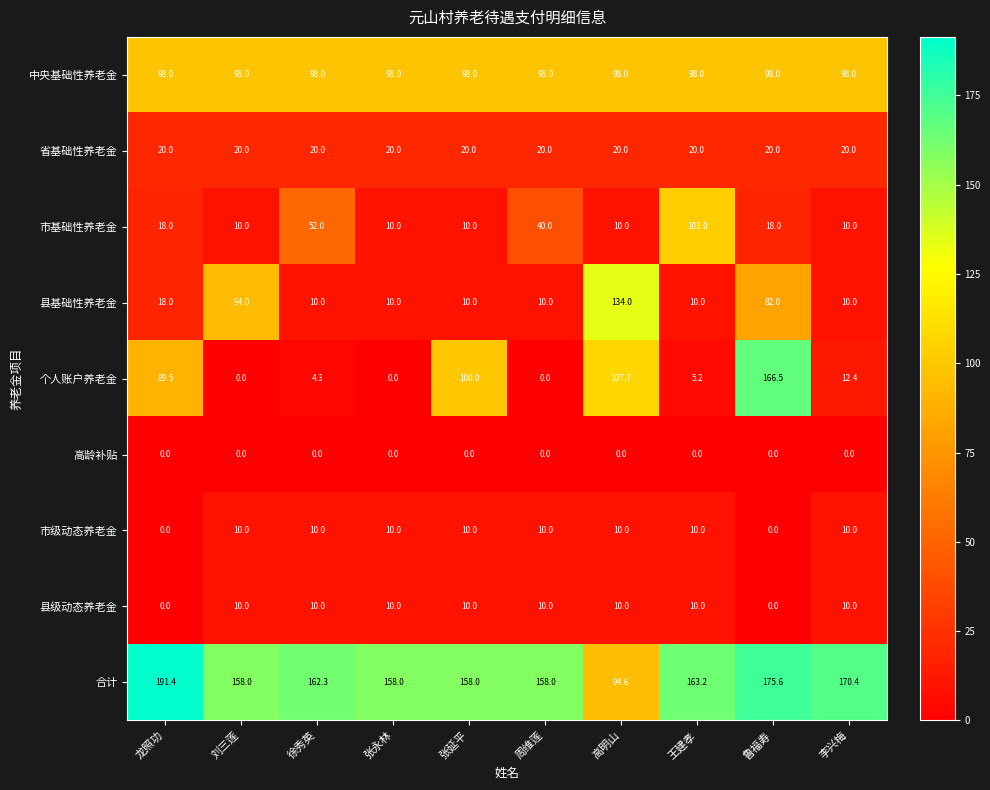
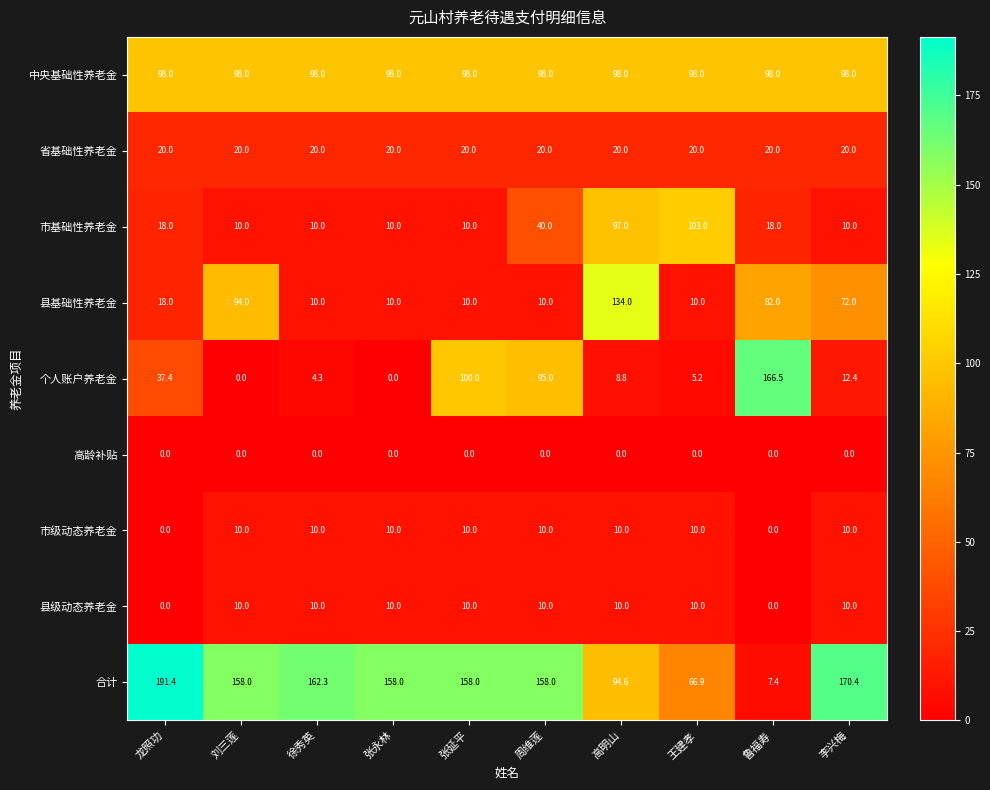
  {
    "中央基础性养老金": {
      "龙照功": 98.0,
      "刘三莲": 98.0,
      "徐秀英": 98.0,
      "张永林": 98.0,
      "张延平": 98.0,
      "周维莲": 98.0,
      "高明山": 98.0,
      "王建孝": 98.0,
      "鲁福寿": 98.0,
      "李兴梅": 98.0
    },
    "省基础性养老金": {
      "龙照功": 20.0,
      "刘三莲": 20.0,
      "徐秀英": 20.0,
      "张永林": 20.0,
      "张延平": 20.0,
      "周维莲": 20.0,
      "高明山": 20.0,
      "王建孝": 20.0,
      "鲁福寿": 20.0,
      "李兴梅": 20.0
    },
    "市基础性养老金": {
      "龙照功": 18.0,
      "刘三莲": 10.0,
-     "徐秀英": 52.0,
+     "徐秀英": 10.0,
      "张永林": 10.0,
      "张延平": 10.0,
      "周维莲": 40.0,
-     "高明山": 10.0,
+     "高明山": 97.0,
      "王建孝": 103.0,
      "鲁福寿": 18.0,
      "李兴梅": 10.0
    },
    "县基础性养老金": {
      "龙照功": 18.0,
      "刘三莲": 94.0,
      "徐秀英": 10.0,
      "张永林": 10.0,
      "张延平": 10.0,
      "周维莲": 10.0,
      "高明山": 134.0,
      "王建孝": 10.0,
      "鲁福寿": 82.0,
-     "李兴梅": 10.0
+     "李兴梅": 72.0
    },
    "个人账户养老金": {
-     "龙照功": 89.5,
+     "龙照功": 37.4,
      "刘三莲": 0.0,
      "徐秀英": 4.3,
      "张永林": 0.0,
      "张延平": 100.0,
-     "周维莲": 0.0,
-     "高明山": 107.7,
+     "周维莲": 95.0,
+     "高明山": 8.8,
      "王建孝": 5.2,
      "鲁福寿": 166.5,
      "李兴梅": 12.4
    },
    "高龄补贴": {
      "龙照功": 0.0,
      "刘三莲": 0.0,
      "徐秀英": 0.0,
      "张永林": 0.0,
      "张延平": 0.0,
      "周维莲": 0.0,
      "高明山": 0.0,
      "王建孝": 0.0,
      "鲁福寿": 0.0,
      "李兴梅": 0.0
    },
    "市级动态养老金": {
      "龙照功": 0.0,
      "刘三莲": 10.0,
      "徐秀英": 10.0,
      "张永林": 10.0,
      "张延平": 10.0,
      "周维莲": 10.0,
      "高明山": 10.0,
      "王建孝": 10.0,
      "鲁福寿": 0.0,
      "李兴梅": 10.0
    },
    "县级动态养老金": {
      "龙照功": 0.0,
      "刘三莲": 10.0,
      "徐秀英": 10.0,
      "张永林": 10.0,
      "张延平": 10.0,
      "周维莲": 10.0,
      "高明山": 10.0,
      "王建孝": 10.0,
      "鲁福寿": 0.0,
      "李兴梅": 10.0
    },
    "合计": {
      "龙照功": 191.4,
      "刘三莲": 158.0,
      "徐秀英": 162.3,
      "张永林": 158.0,
      "张延平": 158.0,
      "周维莲": 158.0,
      "高明山": 94.6,
-     "王建孝": 163.2,
-     "鲁福寿": 175.6,
+     "王建孝": 66.9,
+     "鲁福寿": 7.4,
      "李兴梅": 170.4
    }
  }
